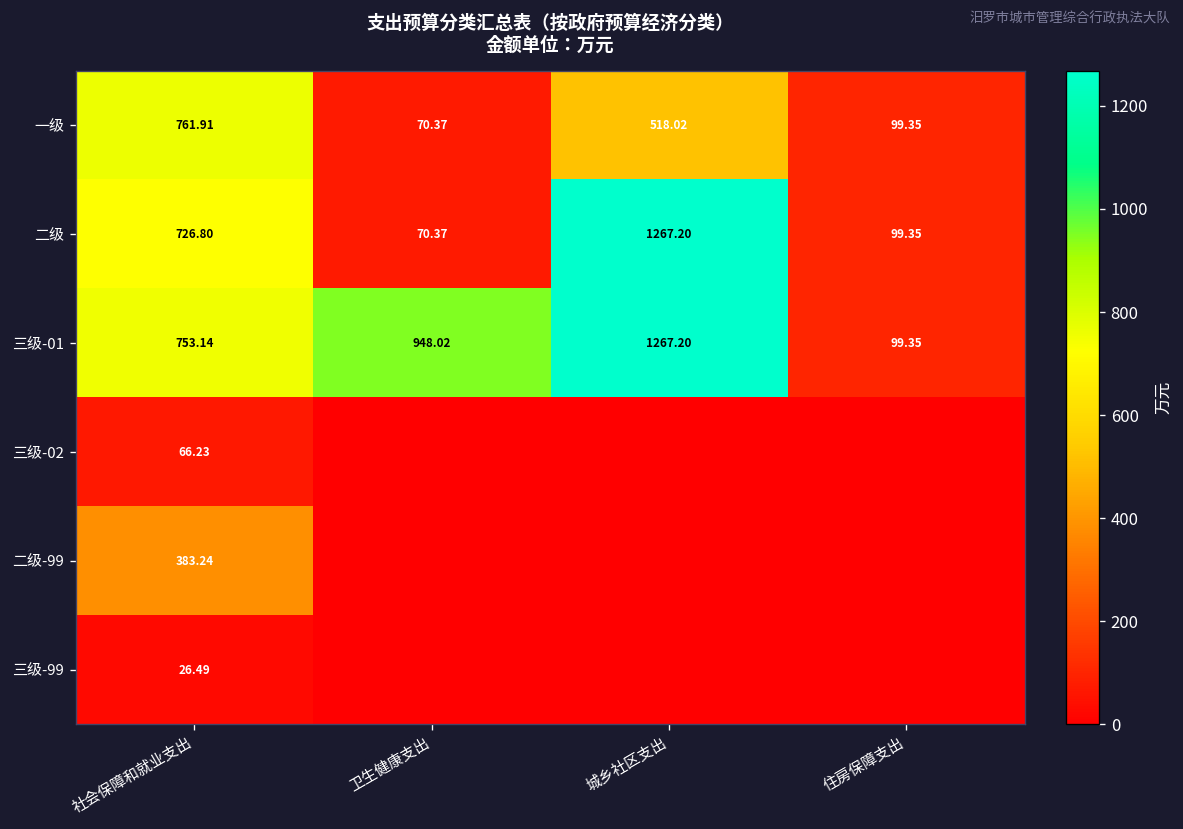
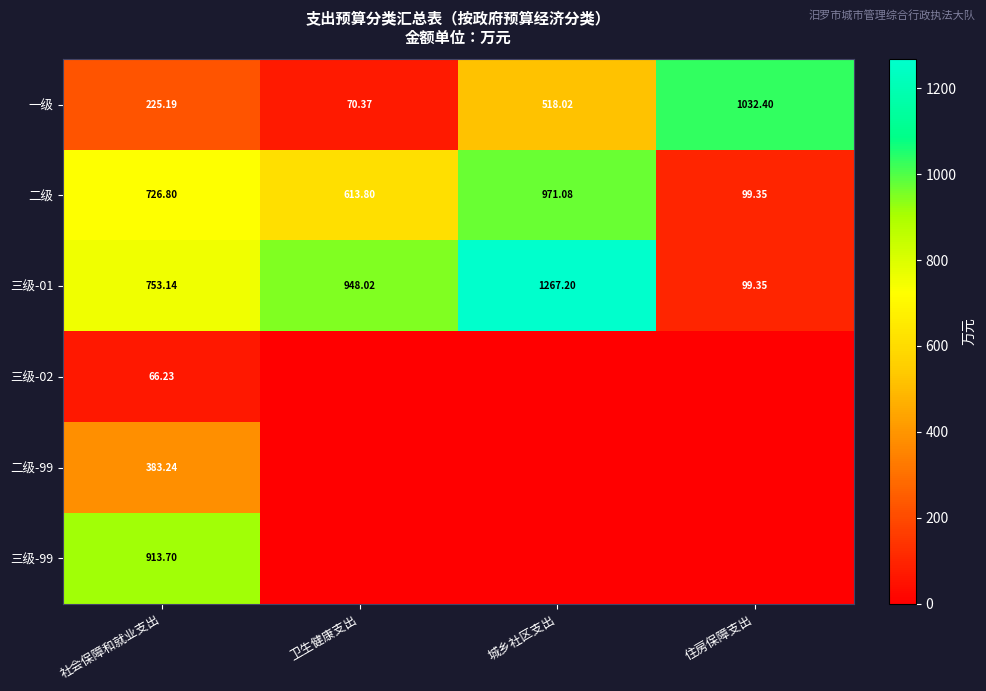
  {
    "一级": {
-     "社会保障和就业支出": 761.91,
+     "社会保障和就业支出": 225.19,
      "卫生健康支出": 70.37,
      "城乡社区支出": 518.02,
-     "住房保障支出": 99.35
+     "住房保障支出": 1032.40
    },
    "二级": {
      "社会保障和就业支出": 726.80,
-     "卫生健康支出": 70.37,
-     "城乡社区支出": 1267.20,
+     "卫生健康支出": 613.80,
+     "城乡社区支出": 971.08,
      "住房保障支出": 99.35
    },
    "三级-01": {
      "社会保障和就业支出": 753.14,
      "卫生健康支出": 948.02,
      "城乡社区支出": 1267.20,
      "住房保障支出": 99.35
    },
    "三级-02": {
      "社会保障和就业支出": 66.23
    },
    "二级-99": {
      "社会保障和就业支出": 383.24
    },
    "三级-99": {
-     "社会保障和就业支出": 26.49
+     "社会保障和就业支出": 913.70
    }
  }
